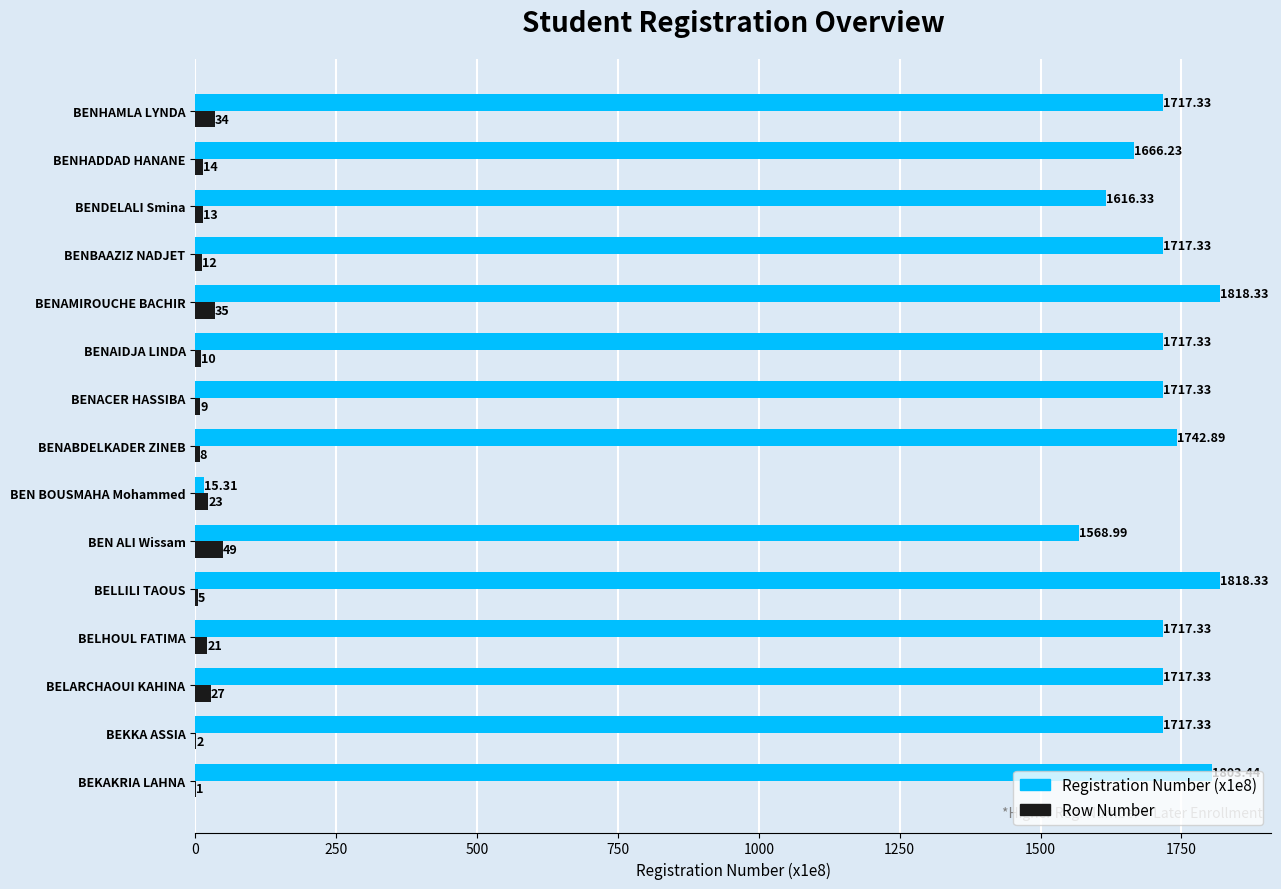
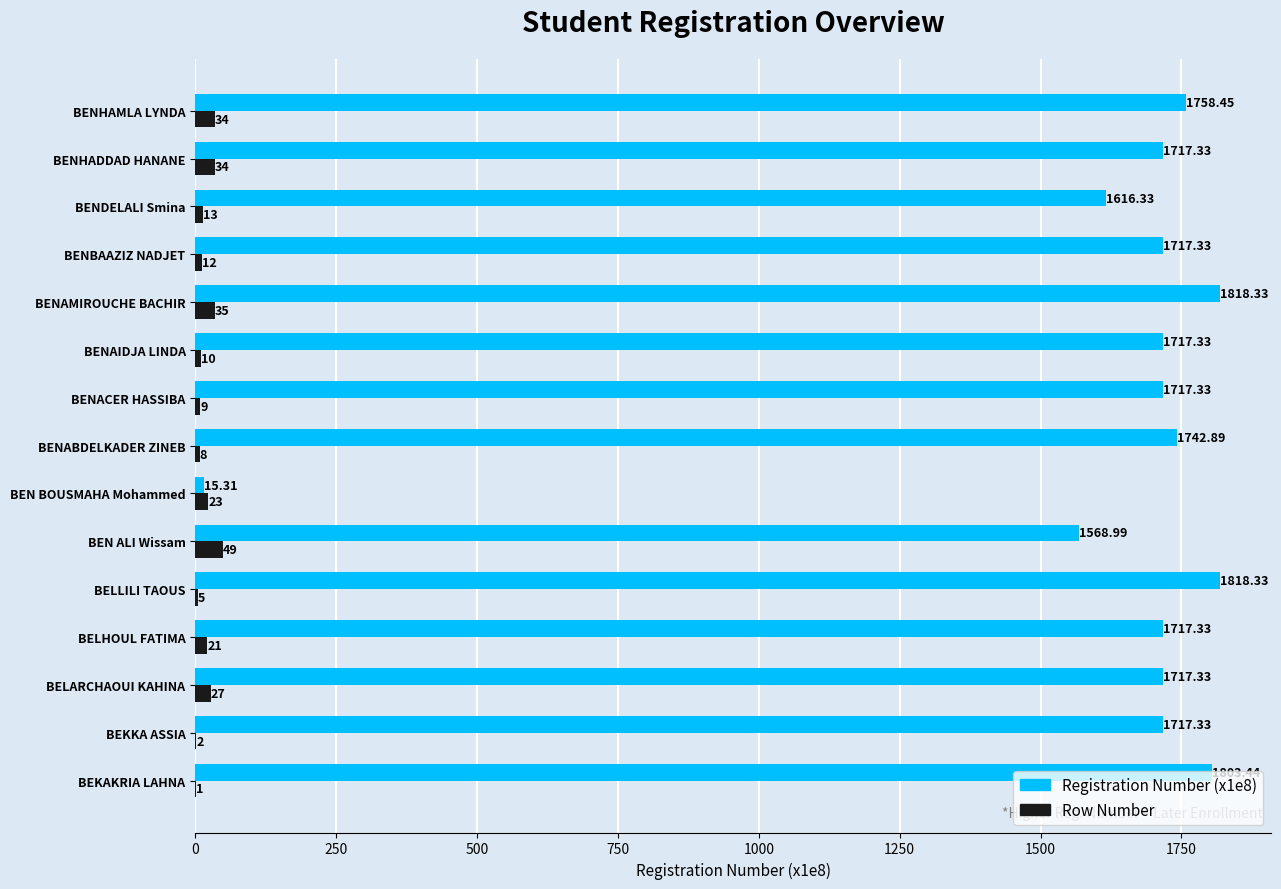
  {
    "Registration Number (x1e8)": {
-     "BENHAMLA LYNDA": 1717.33,
-     "BENHADDAD HANANE": 1666.23,
+     "BENHAMLA LYNDA": 1758.45,
+     "BENHADDAD HANANE": 1717.33,
      "BENDELALI Smina": 1616.33,
      "BENBAAZIZ NADJET": 1717.33,
      "BENAMIROUCHE BACHIR": 1818.33,
      "BENAIDJA LINDA": 1717.33,
      "BENACER HASSIBA": 1717.33,
      "BENABDELKADER ZINEB": 1742.89,
      "BEN BOUSMAHA Mohammed": 15.31,
      "BEN ALI Wissam": 1568.99,
      "BELLILI TAOUS": 1818.33,
      "BELHOUL FATIMA": 1717.33,
      "BELARCHAOUI KAHINA": 1717.33,
      "BEKKA ASSIA": 1717.33
    },
    "Row Number": {
      "BENHAMLA LYNDA": 34,
-     "BENHADDAD HANANE": 14,
+     "BENHADDAD HANANE": 34,
      "BENDELALI Smina": 13,
      "BENBAAZIZ NADJET": 12,
      "BENAMIROUCHE BACHIR": 35,
      "BENAIDJA LINDA": 10,
      "BENACER HASSIBA": 9,
      "BENABDELKADER ZINEB": 8,
      "BEN BOUSMAHA Mohammed": 23,
      "BEN ALI Wissam": 49,
      "BELLILI TAOUS": 5,
      "BELHOUL FATIMA": 21,
      "BELARCHAOUI KAHINA": 27,
      "BEKKA ASSIA": 2,
      "BEKAKRIA LAHNA": 1
    }
  }
